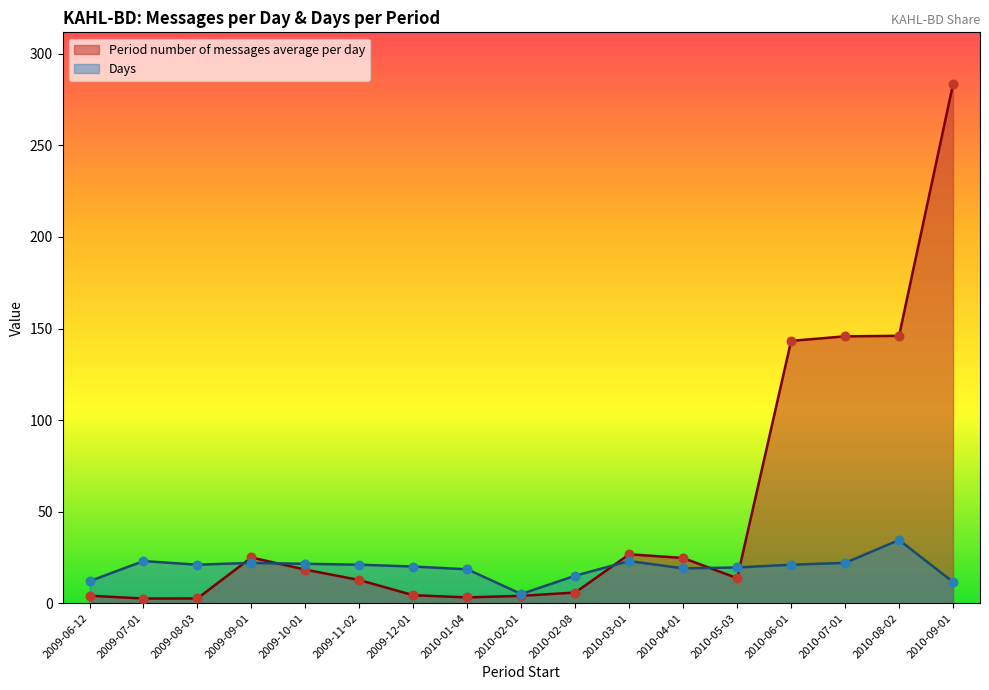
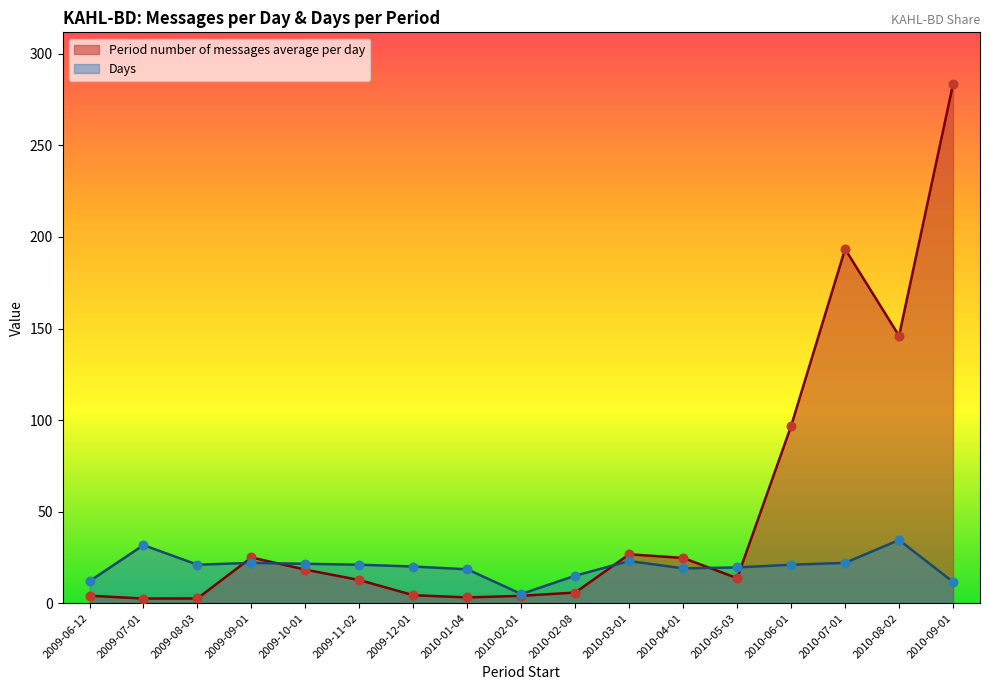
  {
    "Period number of messages average per day": {
      "2009-06-12": 4,
      "2009-07-01": 3,
      "2009-08-03": 3,
      "2009-09-01": 25,
      "2009-10-01": 18,
      "2009-11-02": 13,
      "2009-12-01": 4,
      "2010-01-04": 3,
      "2010-02-08": 6,
      "2010-03-01": 27,
      "2010-04-01": 25,
      "2010-05-03": 14,
-     "2010-06-01": 143,
-     "2010-07-01": 146,
+     "2010-06-01": 97,
+     "2010-07-01": 193,
      "2010-08-02": 146,
      "2010-09-01": 283
    },
    "Days": {
      "2009-06-12": 12,
-     "2009-07-01": 23,
+     "2009-07-01": 32,
      "2009-08-03": 21,
      "2009-09-01": 22,
      "2009-10-01": 22,
      "2009-11-02": 21,
      "2009-12-01": 20,
      "2010-01-04": 19,
      "2010-02-08": 15,
      "2010-03-01": 23,
      "2010-04-01": 19,
      "2010-05-03": 20,
      "2010-06-01": 21,
      "2010-07-01": 22,
      "2010-08-02": 35,
      "2010-09-01": 12
    }
  }
